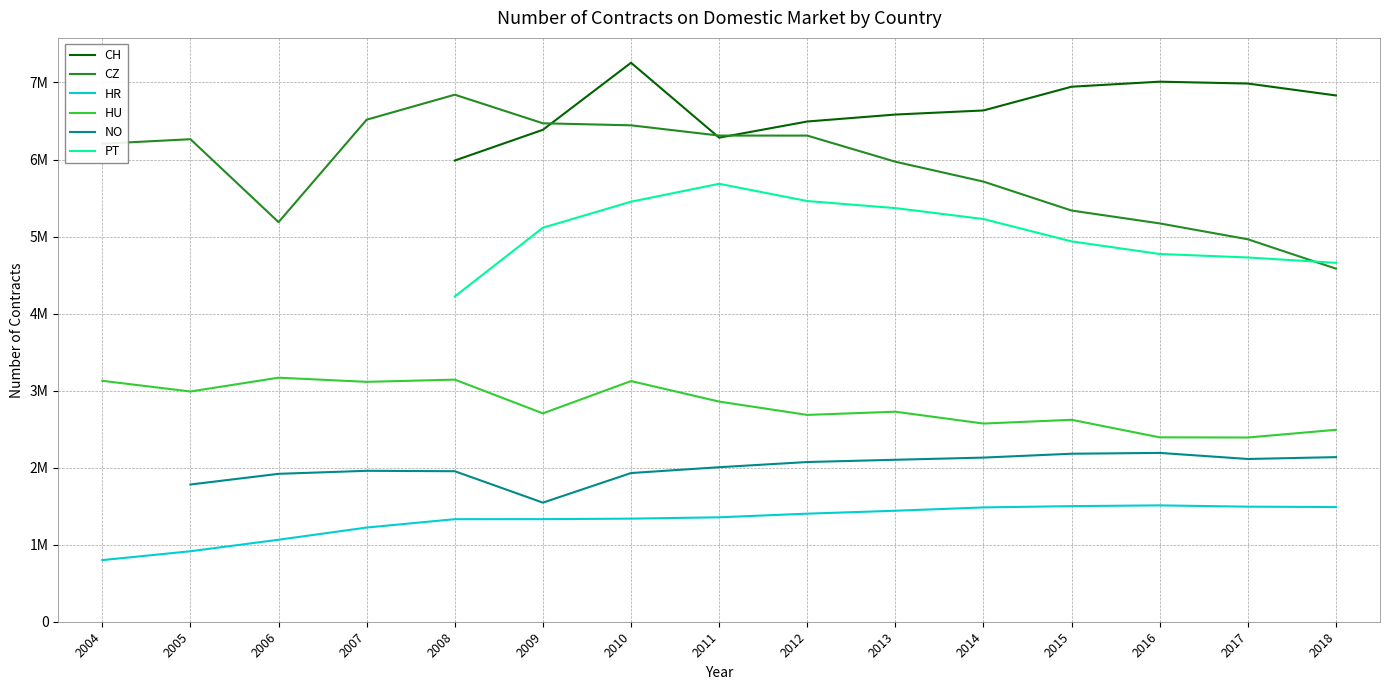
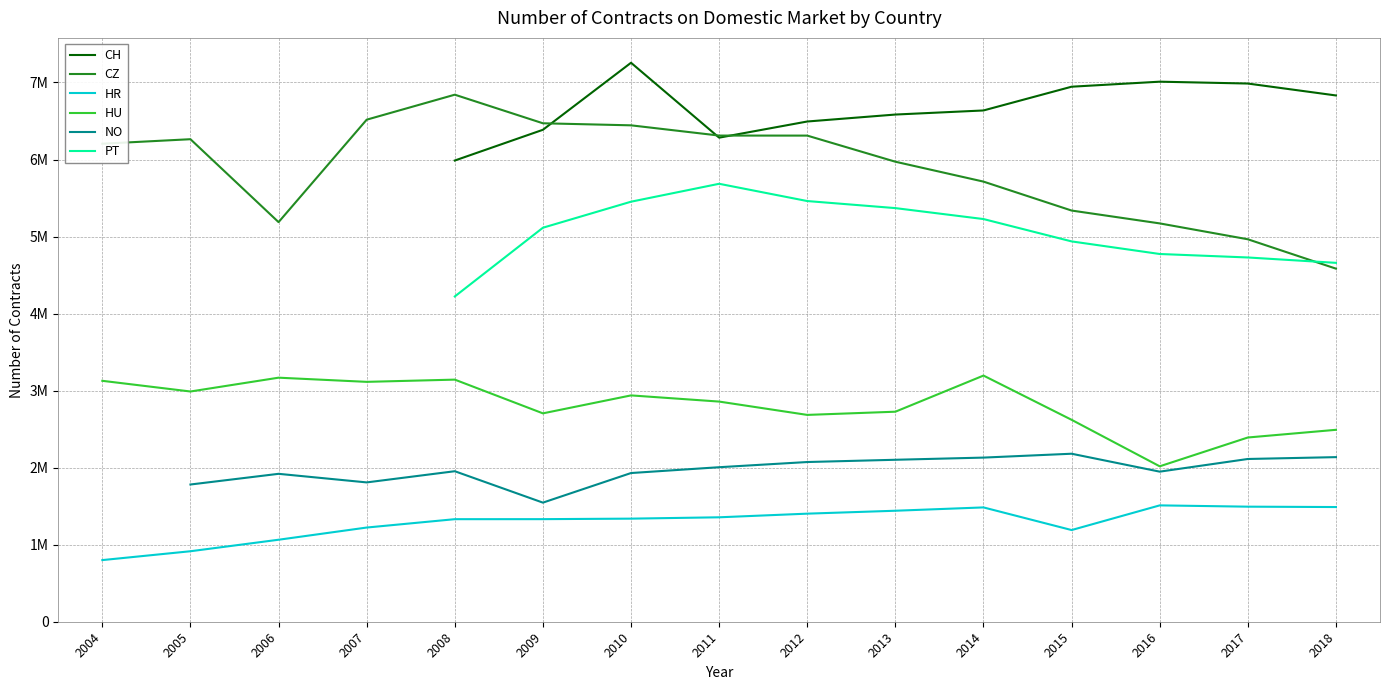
  {
    "CH": {
      "2008": 6000000,
      "2009": 6400000,
      "2010": 7300000,
      "2012": 6500000,
      "2013": 6600000,
      "2014": 6600000,
      "2015": 6900000,
      "2016": 7000000,
      "2017": 7000000,
      "2018": 6800000
    },
    "CZ": {
      "2005": 6300000,
      "2006": 5200000,
      "2007": 6500000,
      "2008": 6800000,
      "2009": 6500000,
      "2010": 6400000,
      "2012": 6300000,
      "2013": 6000000,
      "2014": 5700000,
      "2015": 5300000,
      "2016": 5200000,
      "2017": 5000000,
      "2018": 4600000
    },
    "HR": {
      "2004": 800000,
      "2005": 900000,
      "2006": 1100000,
      "2007": 1200000,
      "2008": 1300000,
      "2009": 1300000,
      "2010": 1300000,
      "2011": 1400000,
      "2012": 1400000,
      "2013": 1400000,
      "2014": 1500000,
-     "2015": 1500000,
+     "2015": 1200000,
      "2016": 1500000,
      "2017": 1500000,
      "2018": 1500000
    },
    "HU": {
      "2004": 3100000,
      "2005": 3000000,
      "2006": 3200000,
      "2007": 3100000,
      "2008": 3100000,
      "2009": 2700000,
-     "2010": 3100000,
+     "2010": 2900000,
      "2011": 2900000,
      "2012": 2700000,
      "2013": 2700000,
-     "2014": 2600000,
+     "2014": 3200000,
      "2015": 2600000,
-     "2016": 2400000,
+     "2016": 2000000,
      "2017": 2400000,
      "2018": 2500000
    },
    "NO": {
      "2005": 1800000,
      "2006": 1900000,
-     "2007": 2000000,
+     "2007": 1800000,
      "2008": 2000000,
      "2009": 1500000,
      "2010": 1900000,
      "2011": 2000000,
      "2012": 2100000,
      "2013": 2100000,
      "2014": 2100000,
      "2015": 2200000,
-     "2016": 2200000,
+     "2016": 1900000,
      "2017": 2100000,
      "2018": 2100000
    },
    "PT": {
      "2008": 4200000,
      "2009": 5100000,
      "2010": 5500000,
      "2011": 5700000,
      "2012": 5500000,
      "2013": 5400000,
      "2014": 5200000,
      "2015": 4900000,
      "2016": 4800000,
      "2017": 4700000,
      "2018": 4700000
    }
  }
